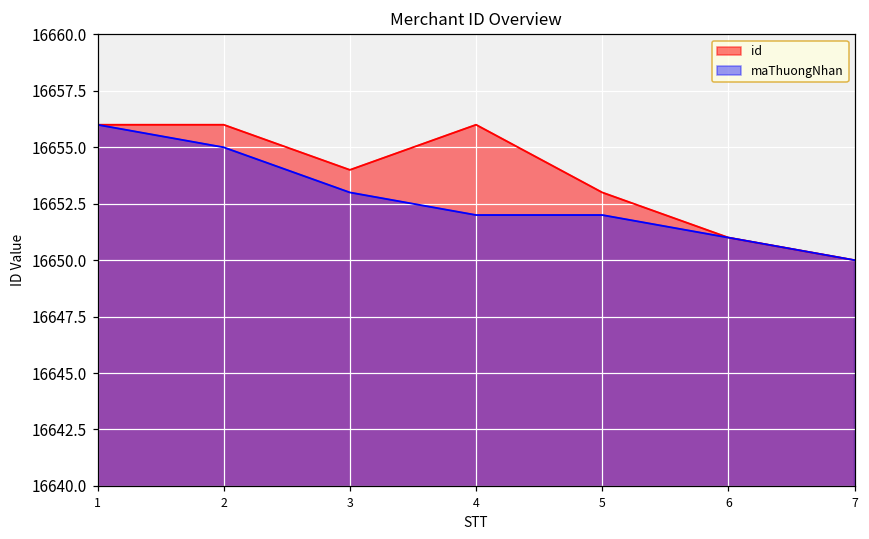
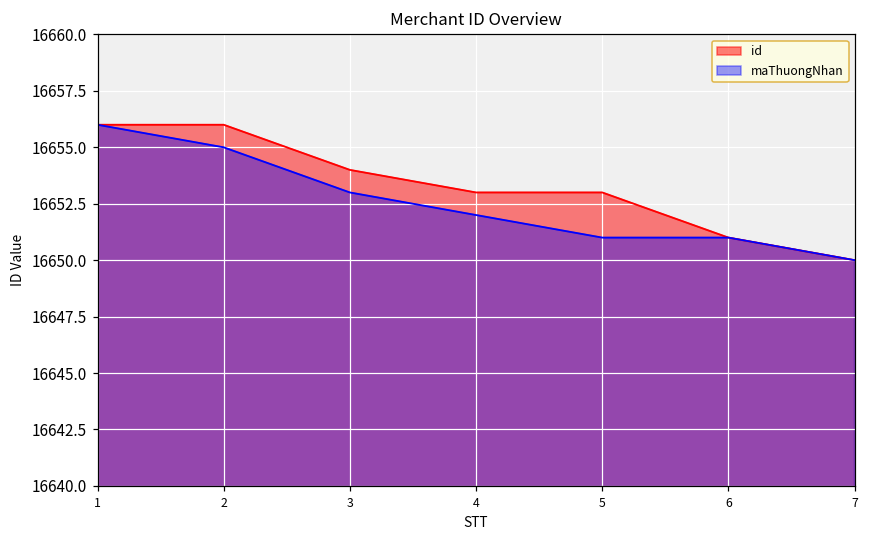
  {
    "id": {
      "2": 16656,
      "3": 16654,
-     "4": 16656,
+     "4": 16653,
      "5": 16653
    },
    "maThuongNhan": {
      "2": 16655,
      "3": 16653,
      "4": 16652,
-     "5": 16652
+     "5": 16651
    }
  }
